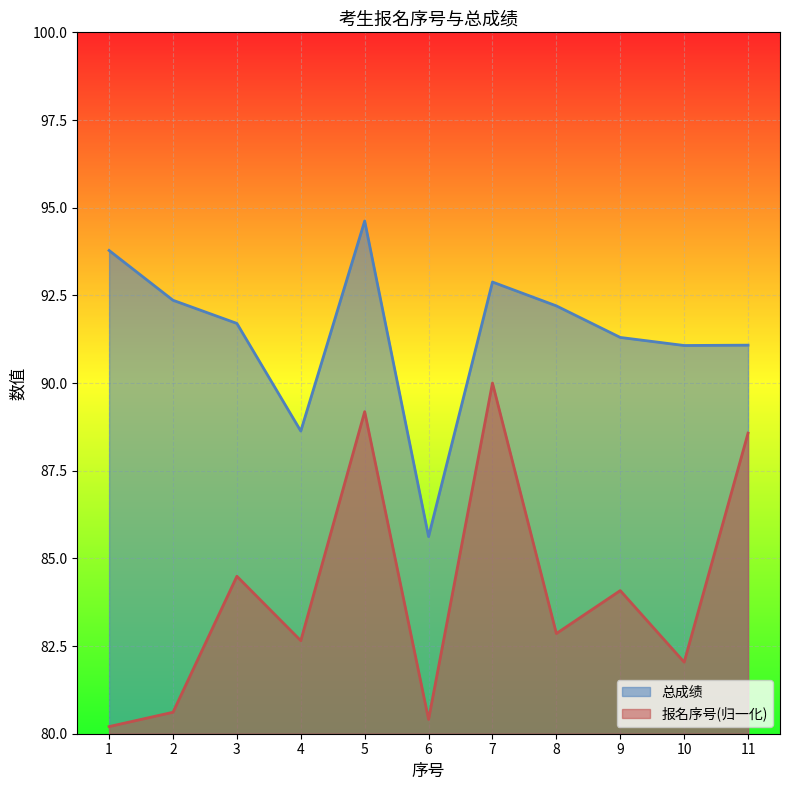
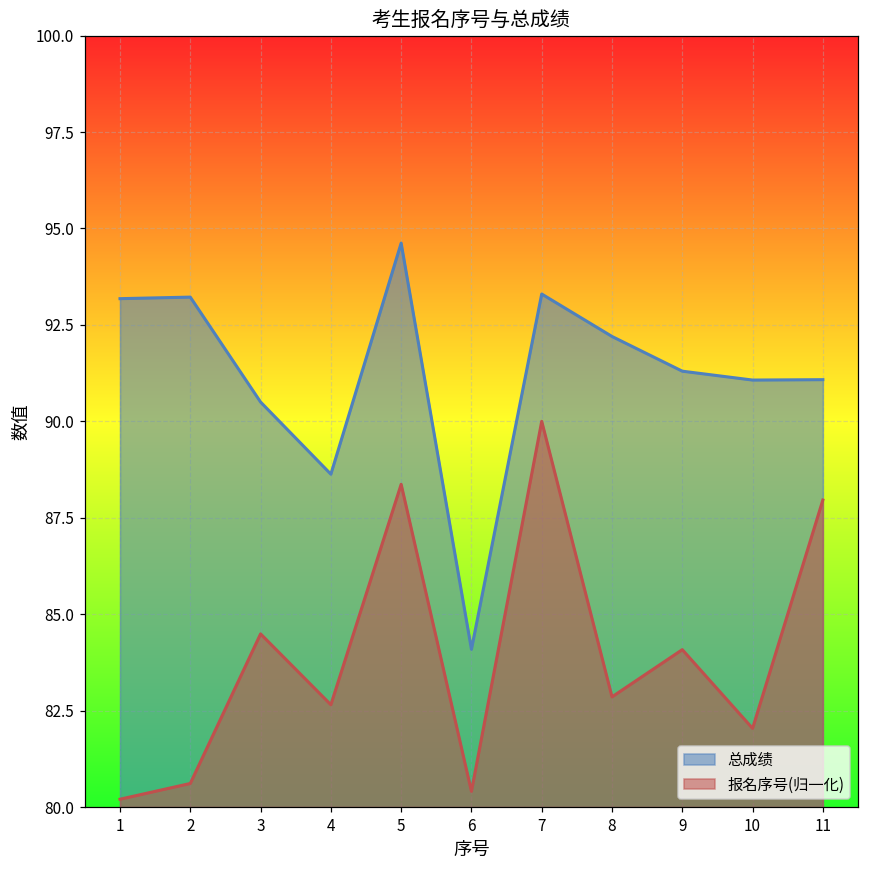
  {
    "总成绩": {
-     "1": 93.8,
-     "2": 92.4,
-     "3": 91.7,
+     "1": 93.2,
+     "2": 93.2,
+     "3": 90.5,
      "4": 88.6,
      "5": 94.6,
-     "6": 85.6,
-     "7": 92.9,
+     "6": 84.1,
+     "7": 93.3,
      "8": 92.2,
      "9": 91.3,
      "10": 91.1,
      "11": 91.1
    },
    "报名序号(归一化)": {
      "1": 80.2,
      "2": 80.6,
      "3": 84.5,
      "4": 82.7,
-     "5": 89.2,
+     "5": 88.4,
      "6": 80.4,
      "7": 90.0,
      "8": 82.9,
      "9": 84.1,
      "10": 82.0,
-     "11": 88.6
+     "11": 88.0
    }
  }
